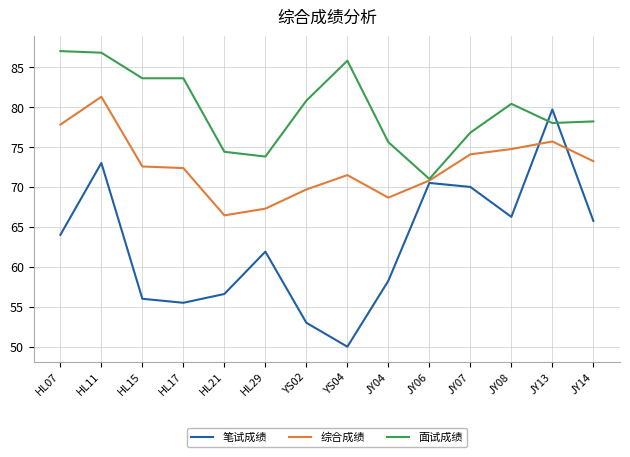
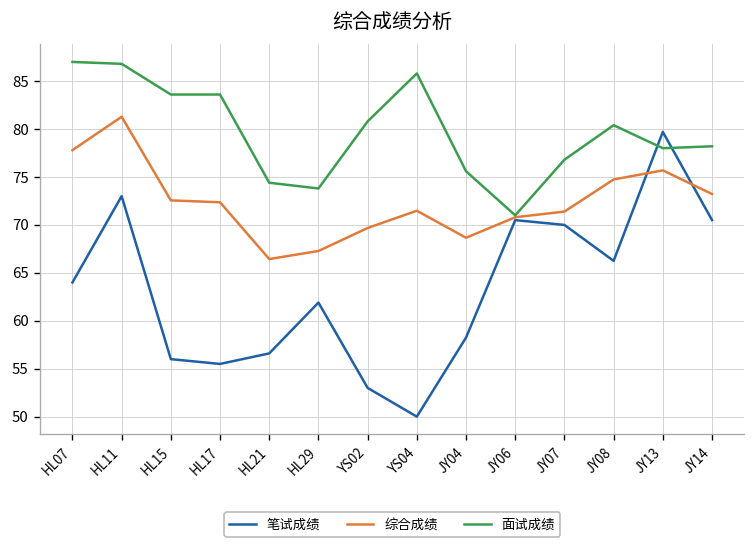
  {
    "笔试成绩": {
      "HL07": 64,
      "HL11": 73,
      "HL15": 56,
      "HL17": 56,
      "HL21": 57,
      "HL29": 62,
      "YS02": 53,
      "YS04": 50,
      "JY04": 58,
      "JY07": 70,
      "JY08": 66,
      "JY13": 80,
-     "JY14": 66
+     "JY14": 71
    },
    "综合成绩": {
      "HL07": 78,
      "HL11": 81,
      "HL15": 73,
      "HL17": 72,
      "HL21": 66,
      "HL29": 67,
      "YS02": 70,
      "YS04": 71,
      "JY04": 69,
-     "JY07": 74,
+     "JY07": 71,
      "JY08": 75,
      "JY13": 76,
      "JY14": 73
    },
    "面试成绩": {
      "HL07": 87,
      "HL11": 87,
      "HL15": 84,
      "HL17": 84,
      "HL21": 74,
      "HL29": 74,
      "YS02": 81,
      "YS04": 86,
      "JY04": 76,
      "JY07": 77,
      "JY08": 80,
      "JY13": 78,
      "JY14": 78
    }
  }
